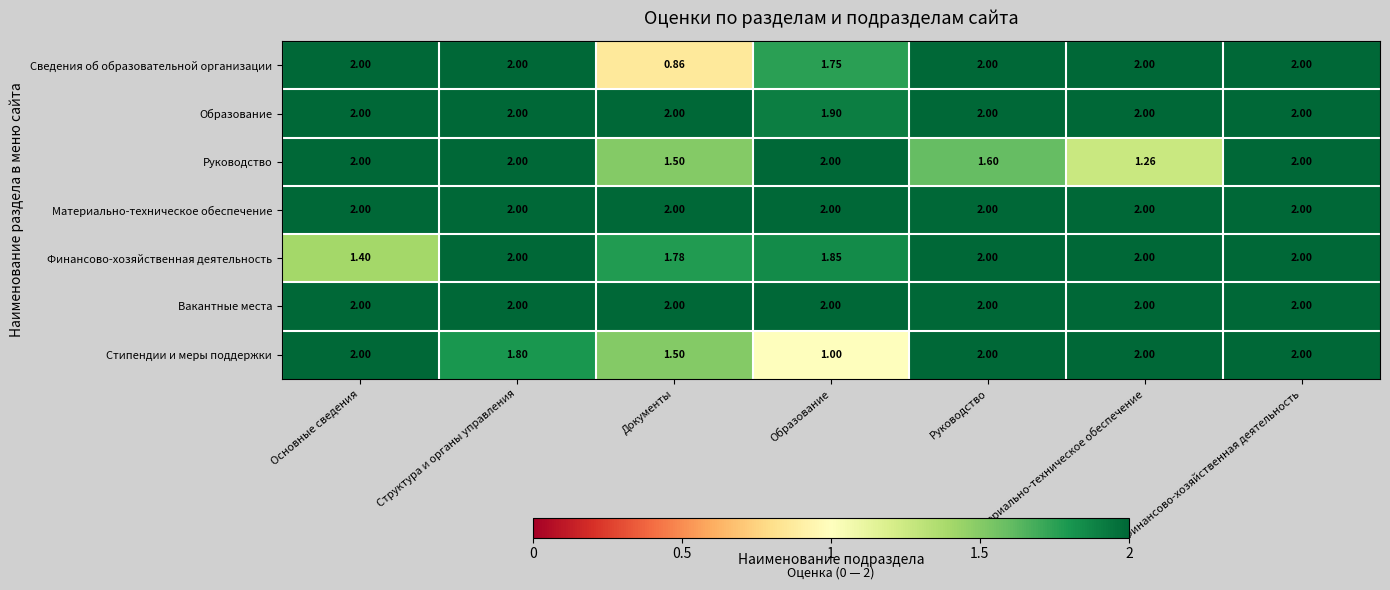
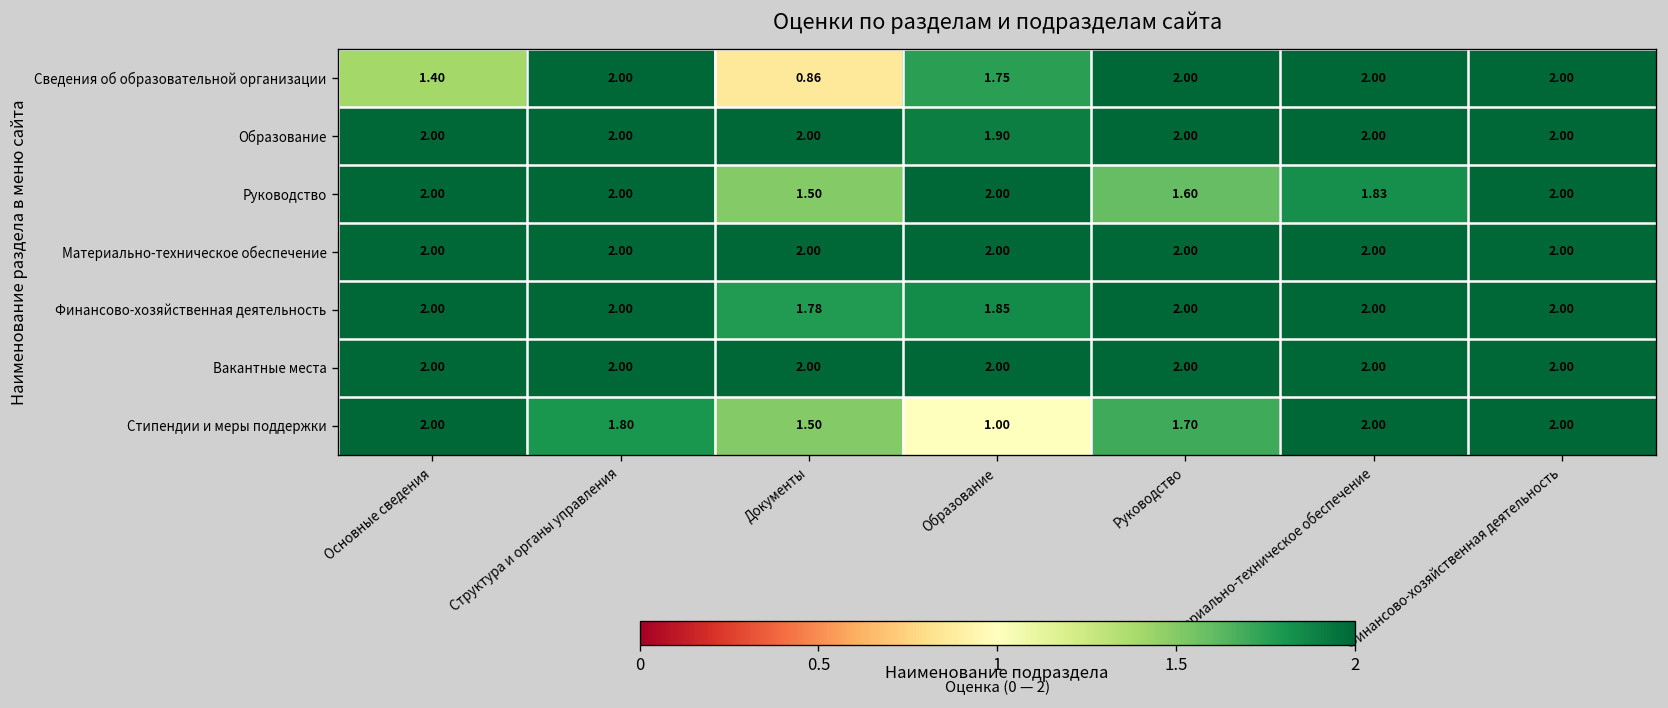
  {
    "Сведения об образовательной организации": {
-     "Основные сведения": 2.00,
+     "Основные сведения": 1.40,
      "Структура и органы управления": 2.00,
      "Документы": 0.86,
      "Образование": 1.75,
      "Руководство": 2.00,
      "Материально-техническое обеспечение": 2.00,
      "Финансово-хозяйственная деятельность": 2.00
    },
    "Образование": {
      "Основные сведения": 2.00,
      "Структура и органы управления": 2.00,
      "Документы": 2.00,
      "Образование": 1.90,
      "Руководство": 2.00,
      "Материально-техническое обеспечение": 2.00,
      "Финансово-хозяйственная деятельность": 2.00
    },
    "Руководство": {
      "Основные сведения": 2.00,
      "Структура и органы управления": 2.00,
      "Документы": 1.50,
      "Образование": 2.00,
      "Руководство": 1.60,
-     "Материально-техническое обеспечение": 1.26,
+     "Материально-техническое обеспечение": 1.83,
      "Финансово-хозяйственная деятельность": 2.00
    },
    "Материально-техническое обеспечение": {
      "Основные сведения": 2.00,
      "Структура и органы управления": 2.00,
      "Документы": 2.00,
      "Образование": 2.00,
      "Руководство": 2.00,
      "Материально-техническое обеспечение": 2.00,
      "Финансово-хозяйственная деятельность": 2.00
    },
    "Финансово-хозяйственная деятельность": {
-     "Основные сведения": 1.40,
+     "Основные сведения": 2.00,
      "Структура и органы управления": 2.00,
      "Документы": 1.78,
      "Образование": 1.85,
      "Руководство": 2.00,
      "Материально-техническое обеспечение": 2.00,
      "Финансово-хозяйственная деятельность": 2.00
    },
    "Вакантные места": {
      "Основные сведения": 2.00,
      "Структура и органы управления": 2.00,
      "Документы": 2.00,
      "Образование": 2.00,
      "Руководство": 2.00,
      "Материально-техническое обеспечение": 2.00,
      "Финансово-хозяйственная деятельность": 2.00
    },
    "Стипендии и меры поддержки": {
      "Основные сведения": 2.00,
      "Структура и органы управления": 1.80,
      "Документы": 1.50,
      "Образование": 1.00,
-     "Руководство": 2.00,
+     "Руководство": 1.70,
      "Материально-техническое обеспечение": 2.00,
      "Финансово-хозяйственная деятельность": 2.00
    }
  }
